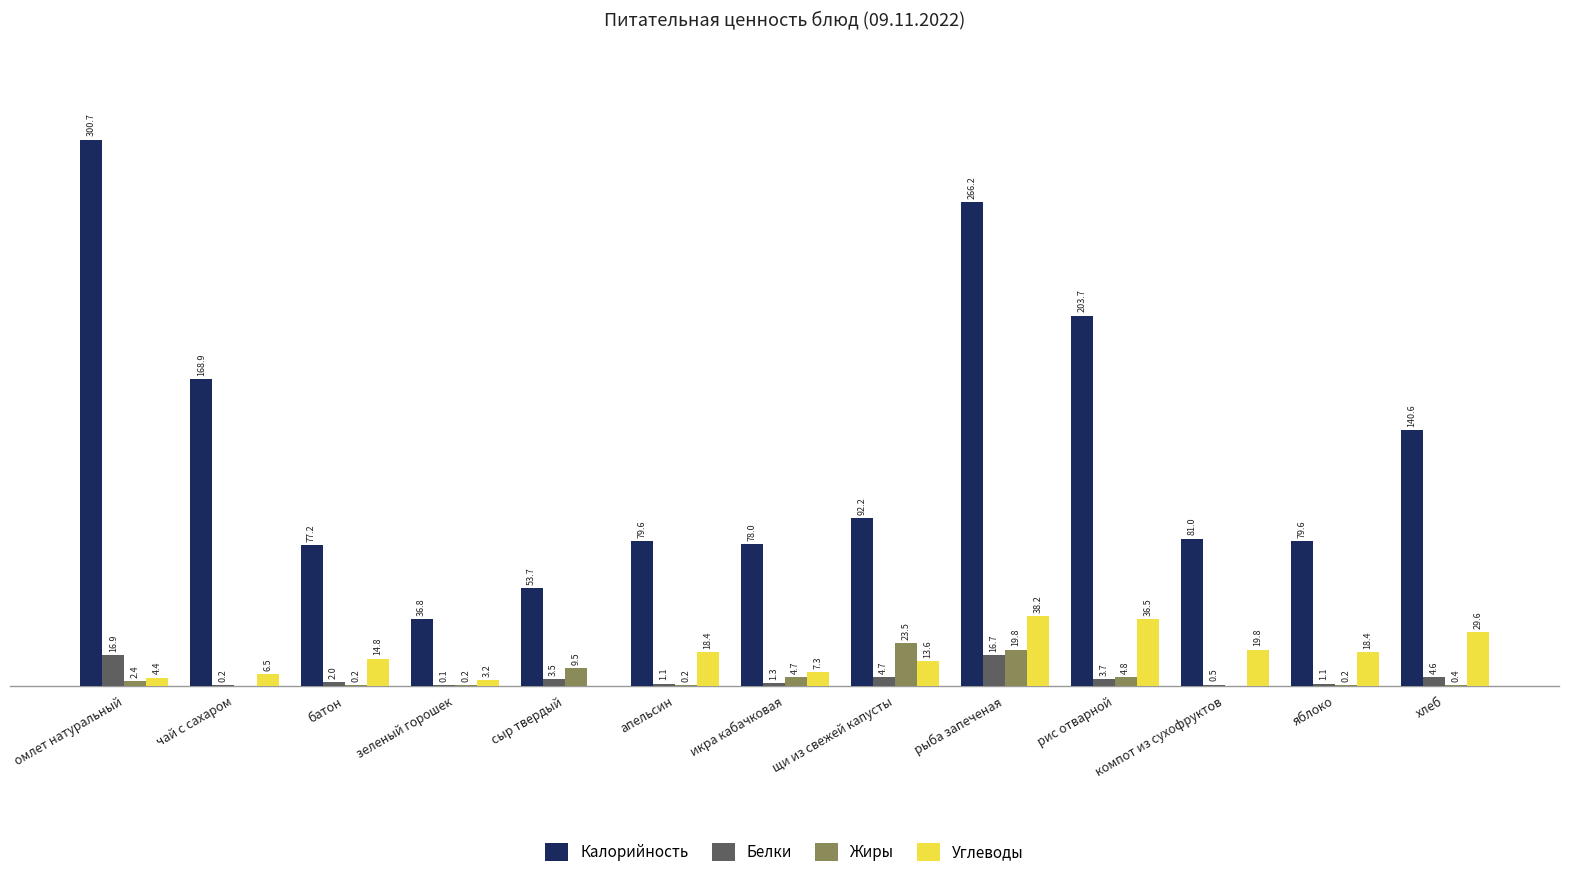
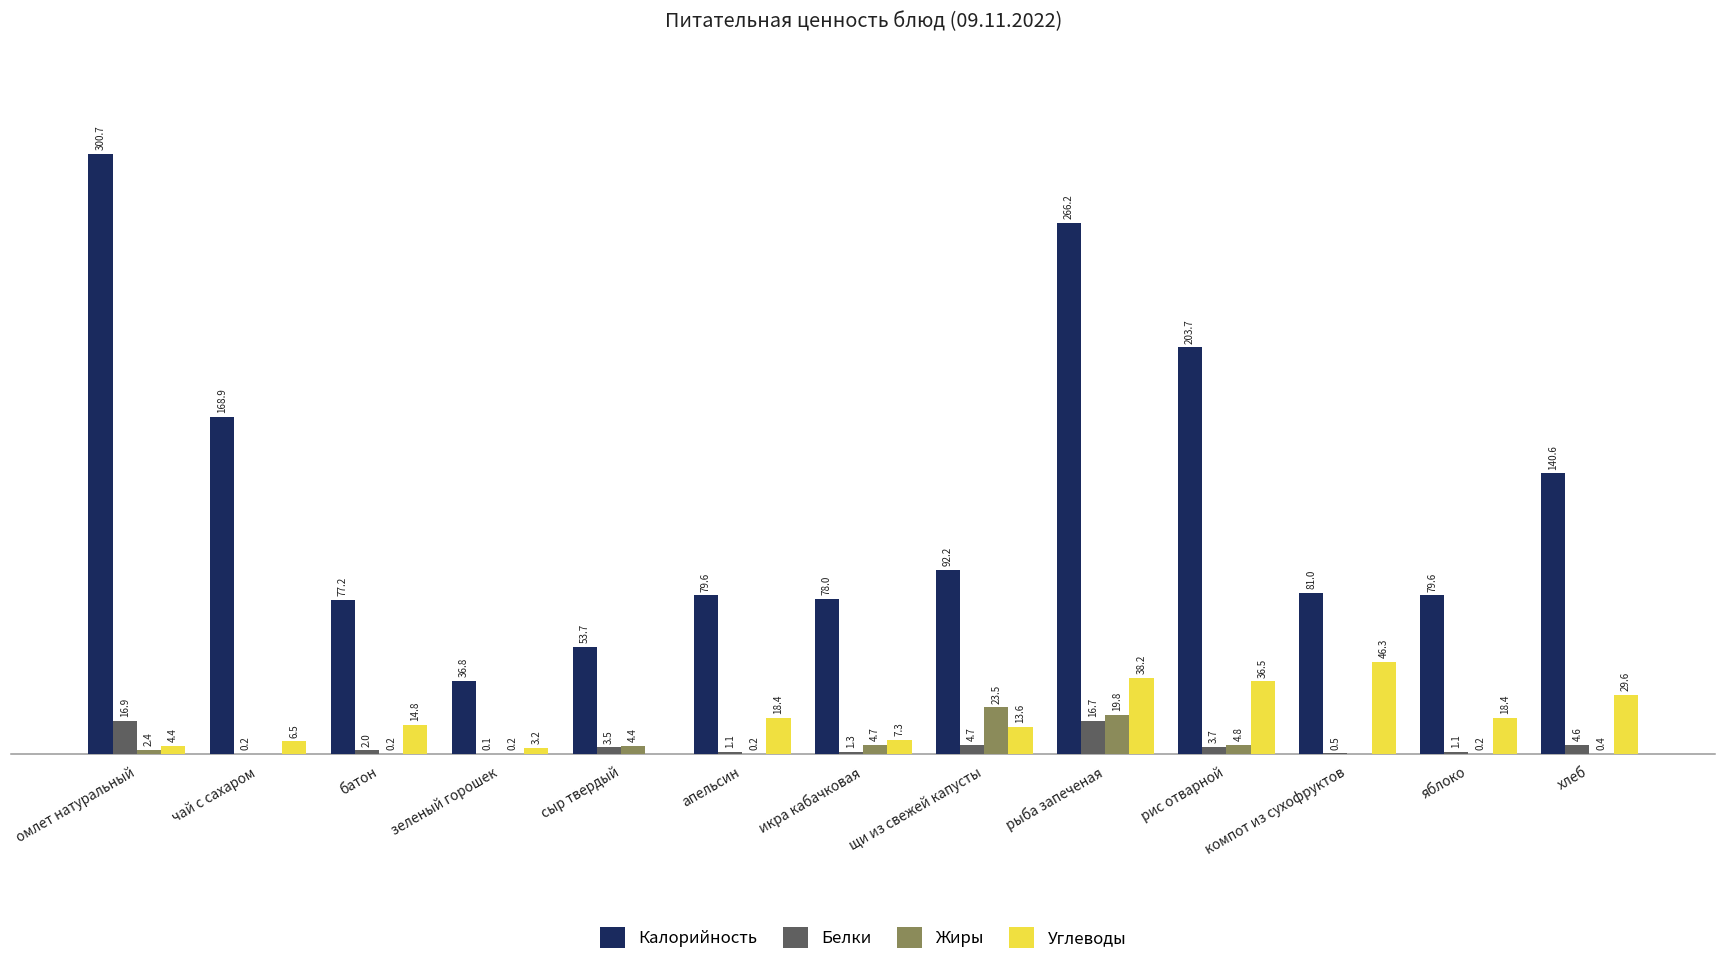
  {
    "Калорийность": {
      "омлет натуральный": 300.7,
      "чай с сахаром": 168.9,
      "батон": 77.2,
      "зеленый горошек": 36.8,
      "сыр твердый": 53.7,
      "апельсин": 79.6,
      "икра кабачковая": 78.0,
      "щи из свежей капусты": 92.2,
      "рыба запеченая": 266.2,
      "рис отварной": 203.7,
      "компот из сухофруктов": 81.0,
      "яблоко": 79.6,
      "хлеб": 140.6
    },
    "Белки": {
      "омлет натуральный": 16.9,
      "чай с сахаром": 0.2,
      "батон": 2.0,
      "зеленый горошек": 0.1,
      "сыр твердый": 3.5,
      "апельсин": 1.1,
      "икра кабачковая": 1.3,
      "щи из свежей капусты": 4.7,
      "рыба запеченая": 16.7,
      "рис отварной": 3.7,
      "компот из сухофруктов": 0.5,
      "яблоко": 1.1,
      "хлеб": 4.6
    },
    "Жиры": {
      "омлет натуральный": 2.4,
      "батон": 0.2,
      "зеленый горошек": 0.2,
-     "сыр твердый": 9.5,
+     "сыр твердый": 4.4,
      "апельсин": 0.2,
      "икра кабачковая": 4.7,
      "щи из свежей капусты": 23.5,
      "рыба запеченая": 19.8,
      "рис отварной": 4.8,
      "яблоко": 0.2,
      "хлеб": 0.4
    },
    "Углеводы": {
      "омлет натуральный": 4.4,
      "чай с сахаром": 6.5,
      "батон": 14.8,
      "зеленый горошек": 3.2,
      "апельсин": 18.4,
      "икра кабачковая": 7.3,
      "щи из свежей капусты": 13.6,
      "рыба запеченая": 38.2,
      "рис отварной": 36.5,
-     "компот из сухофруктов": 19.8,
+     "компот из сухофруктов": 46.3,
      "яблоко": 18.4,
      "хлеб": 29.6
    }
  }
